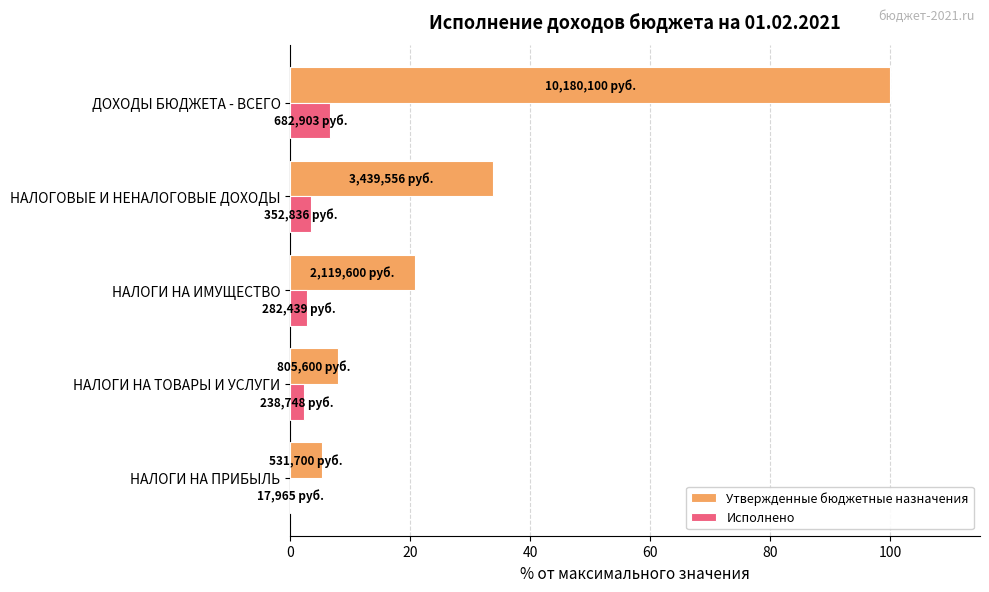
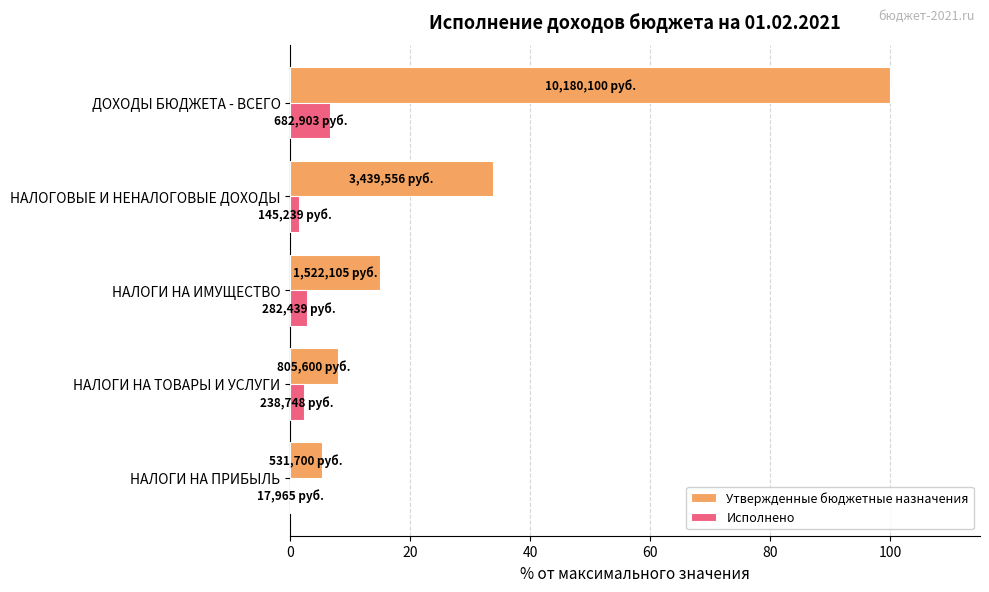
  {
    "Утвержденные бюджетные назначения": {
-     "НАЛОГИ НА ИМУЩЕСТВО": "2,119,600"
+     "НАЛОГИ НА ИМУЩЕСТВО": "1,522,105"
    },
    "Исполнено": {
-     "НАЛОГОВЫЕ И НЕНАЛОГОВЫЕ ДОХОДЫ": "352,836"
+     "НАЛОГОВЫЕ И НЕНАЛОГОВЫЕ ДОХОДЫ": "145,239"
    }
  }
